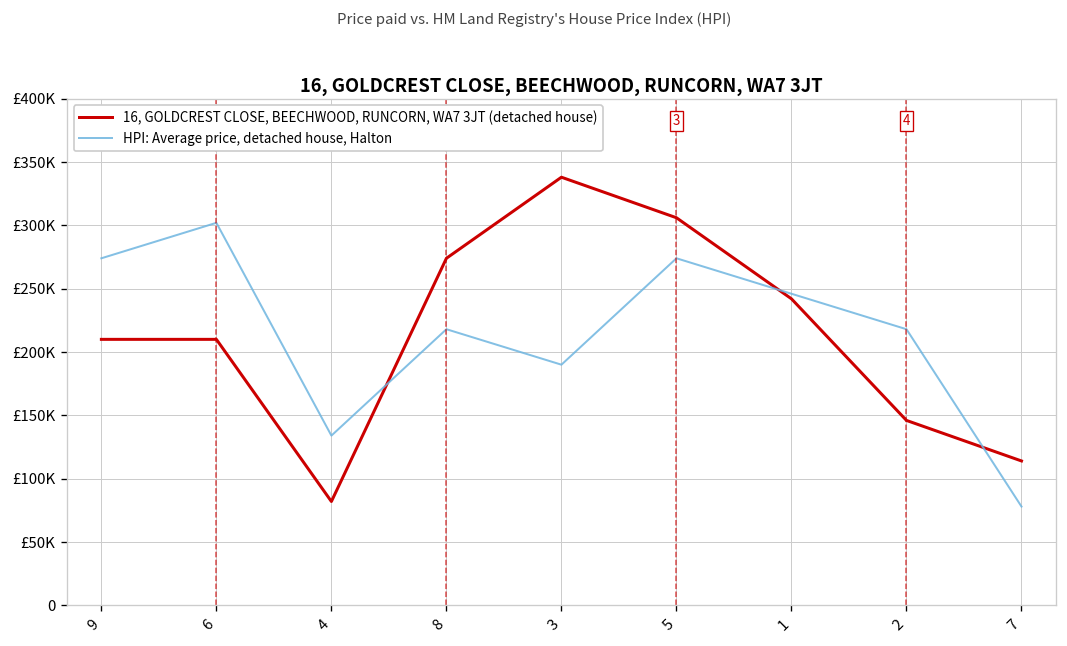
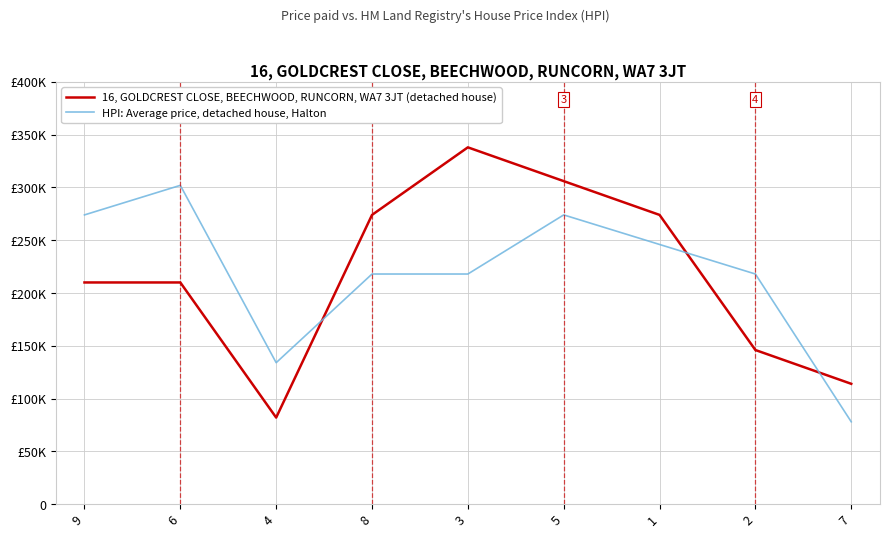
  {
    "16, GOLDCREST CLOSE, BEECHWOOD, RUNCORN, WA7 3JT (detached house)": {
      "9": "£210000",
      "6": "£210000",
      "4": "£82000",
      "8": "£274000",
      "3": "£338000",
      "5": "£306000",
-     "1": "£242000",
+     "1": "£274000",
      "2": "£146000",
      "7": "£114000"
    },
    "HPI: Average price, detached house, Halton": {
      "9": "£274000",
      "6": "£302000",
      "4": "£134000",
      "8": "£218000",
-     "3": "£190000",
+     "3": "£218000",
      "5": "£274000",
      "1": "£246000",
      "2": "£218000",
      "7": "£78000"
    }
  }
